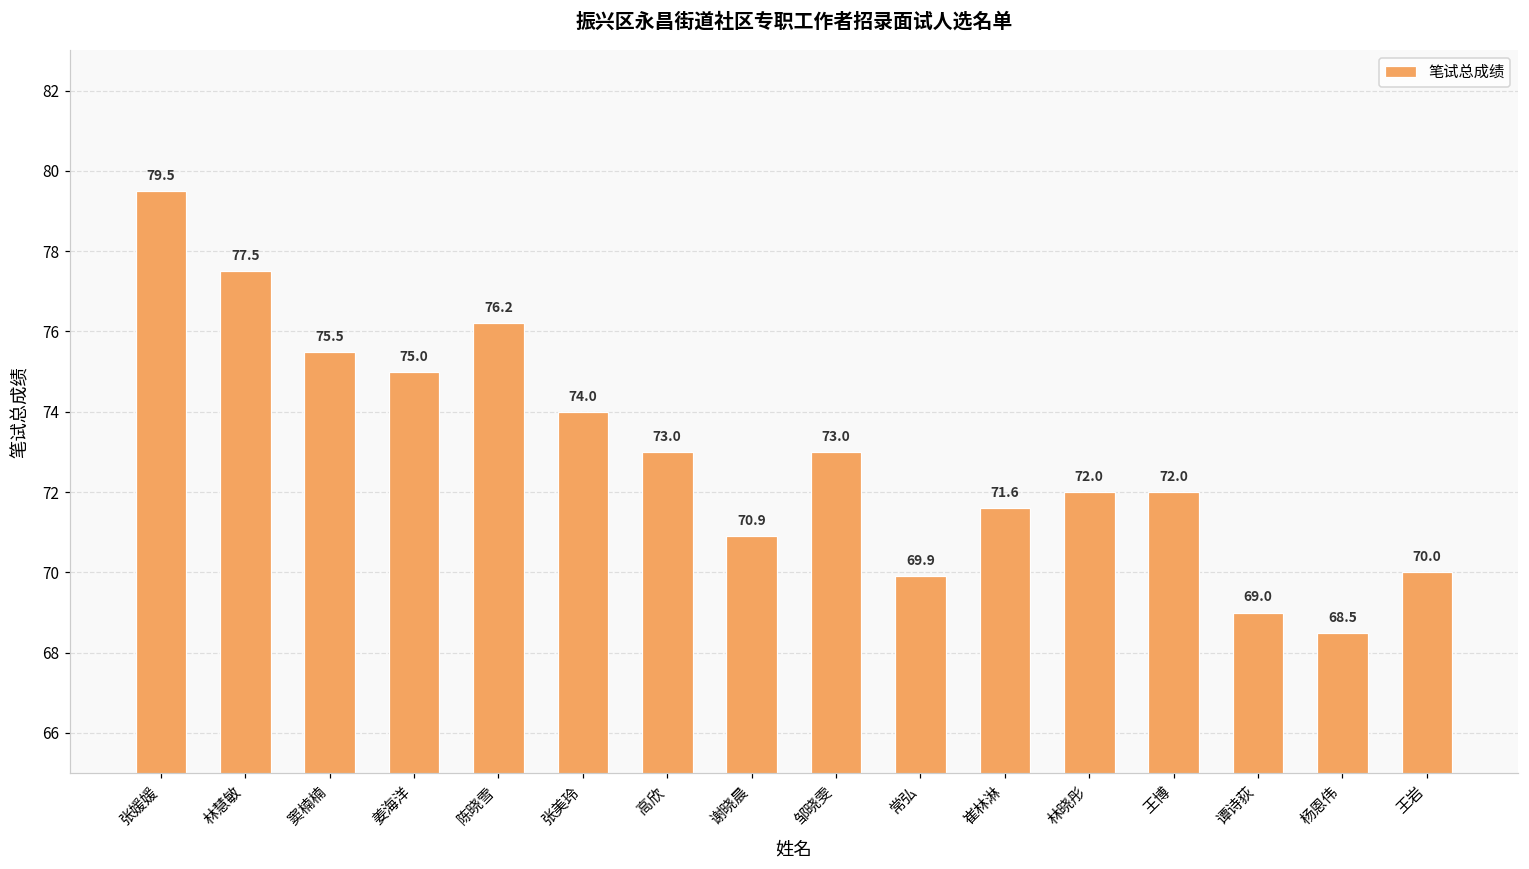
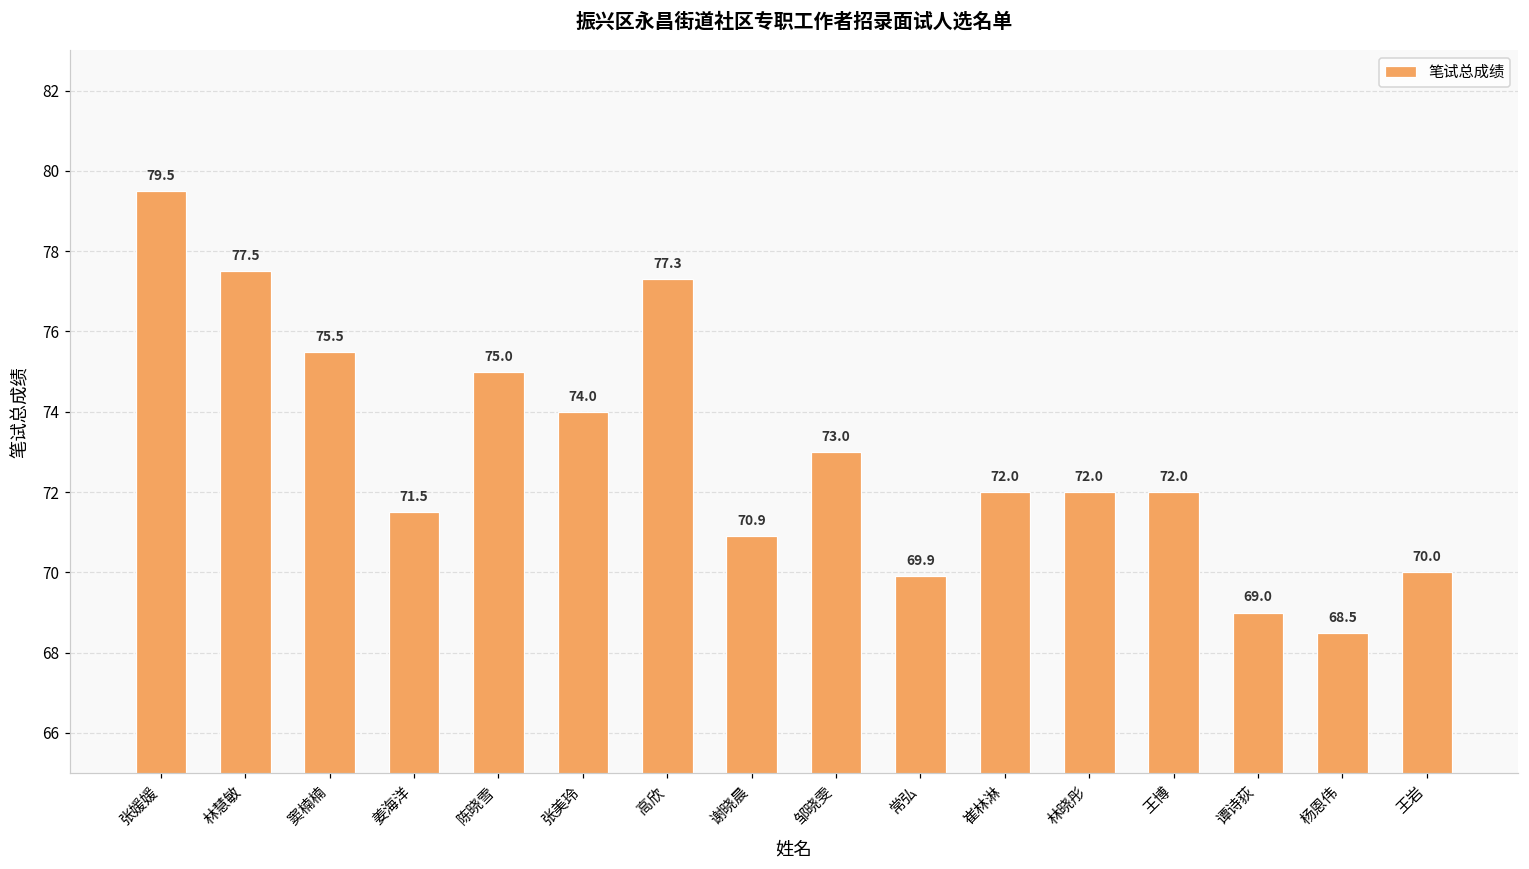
  {
    "张媛媛": 79.5,
    "林慧敏": 77.5,
    "窦楠楠": 75.5,
-   "姜海洋": 75.0,
-   "陈晓雪": 76.2,
+   "姜海洋": 71.5,
+   "陈晓雪": 75.0,
    "张美玲": 74.0,
-   "高欣": 73.0,
+   "高欣": 77.3,
    "谢晓晨": 70.9,
    "邹晓雯": 73.0,
    "常弘": 69.9,
-   "崔林淋": 71.6,
+   "崔林淋": 72.0,
    "林晓彤": 72.0,
    "王博": 72.0,
    "谭诗荻": 69.0,
    "杨恩伟": 68.5,
    "王岩": 70.0
  }
